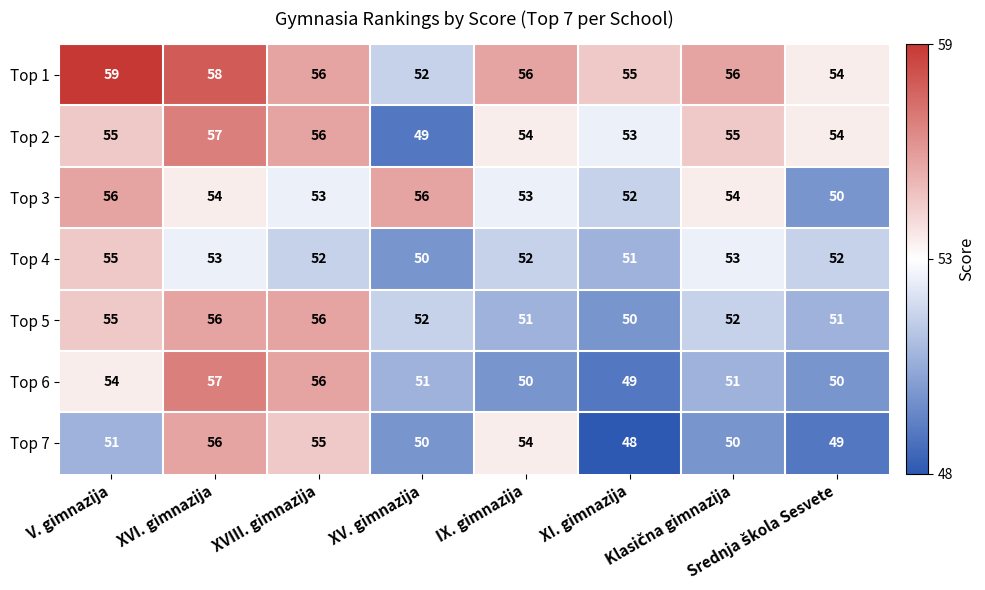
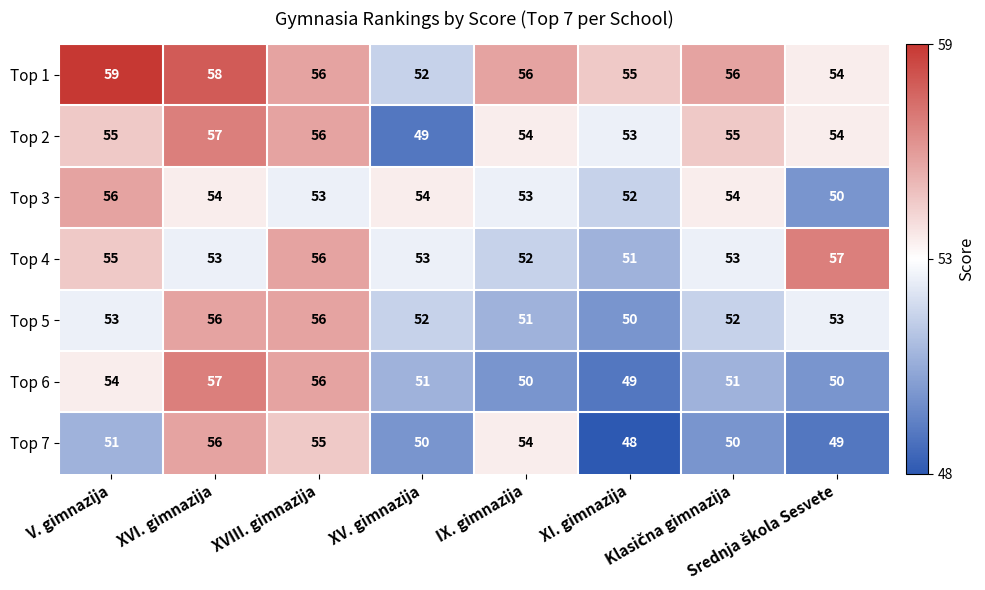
  {
    "Top 1": {
      "V. gimnazija": 59,
      "XVI. gimnazija": 58,
      "XVIII. gimnazija": 56,
      "XV. gimnazija": 52,
      "IX. gimnazija": 56,
      "XI. gimnazija": 55,
      "Klasična gimnazija": 56,
      "Srednja škola Sesvete": 54
    },
    "Top 2": {
      "V. gimnazija": 55,
      "XVI. gimnazija": 57,
      "XVIII. gimnazija": 56,
      "XV. gimnazija": 49,
      "IX. gimnazija": 54,
      "XI. gimnazija": 53,
      "Klasična gimnazija": 55,
      "Srednja škola Sesvete": 54
    },
    "Top 3": {
      "V. gimnazija": 56,
      "XVI. gimnazija": 54,
      "XVIII. gimnazija": 53,
-     "XV. gimnazija": 56,
+     "XV. gimnazija": 54,
      "IX. gimnazija": 53,
      "XI. gimnazija": 52,
      "Klasična gimnazija": 54,
      "Srednja škola Sesvete": 50
    },
    "Top 4": {
      "V. gimnazija": 55,
      "XVI. gimnazija": 53,
-     "XVIII. gimnazija": 52,
-     "XV. gimnazija": 50,
+     "XVIII. gimnazija": 56,
+     "XV. gimnazija": 53,
      "IX. gimnazija": 52,
      "XI. gimnazija": 51,
      "Klasična gimnazija": 53,
-     "Srednja škola Sesvete": 52
+     "Srednja škola Sesvete": 57
    },
    "Top 5": {
-     "V. gimnazija": 55,
+     "V. gimnazija": 53,
      "XVI. gimnazija": 56,
      "XVIII. gimnazija": 56,
      "XV. gimnazija": 52,
      "IX. gimnazija": 51,
      "XI. gimnazija": 50,
      "Klasična gimnazija": 52,
-     "Srednja škola Sesvete": 51
+     "Srednja škola Sesvete": 53
    },
    "Top 6": {
      "V. gimnazija": 54,
      "XVI. gimnazija": 57,
      "XVIII. gimnazija": 56,
      "XV. gimnazija": 51,
      "IX. gimnazija": 50,
      "XI. gimnazija": 49,
      "Klasična gimnazija": 51,
      "Srednja škola Sesvete": 50
    },
    "Top 7": {
      "V. gimnazija": 51,
      "XVI. gimnazija": 56,
      "XVIII. gimnazija": 55,
      "XV. gimnazija": 50,
      "IX. gimnazija": 54,
      "XI. gimnazija": 48,
      "Klasična gimnazija": 50,
      "Srednja škola Sesvete": 49
    }
  }
